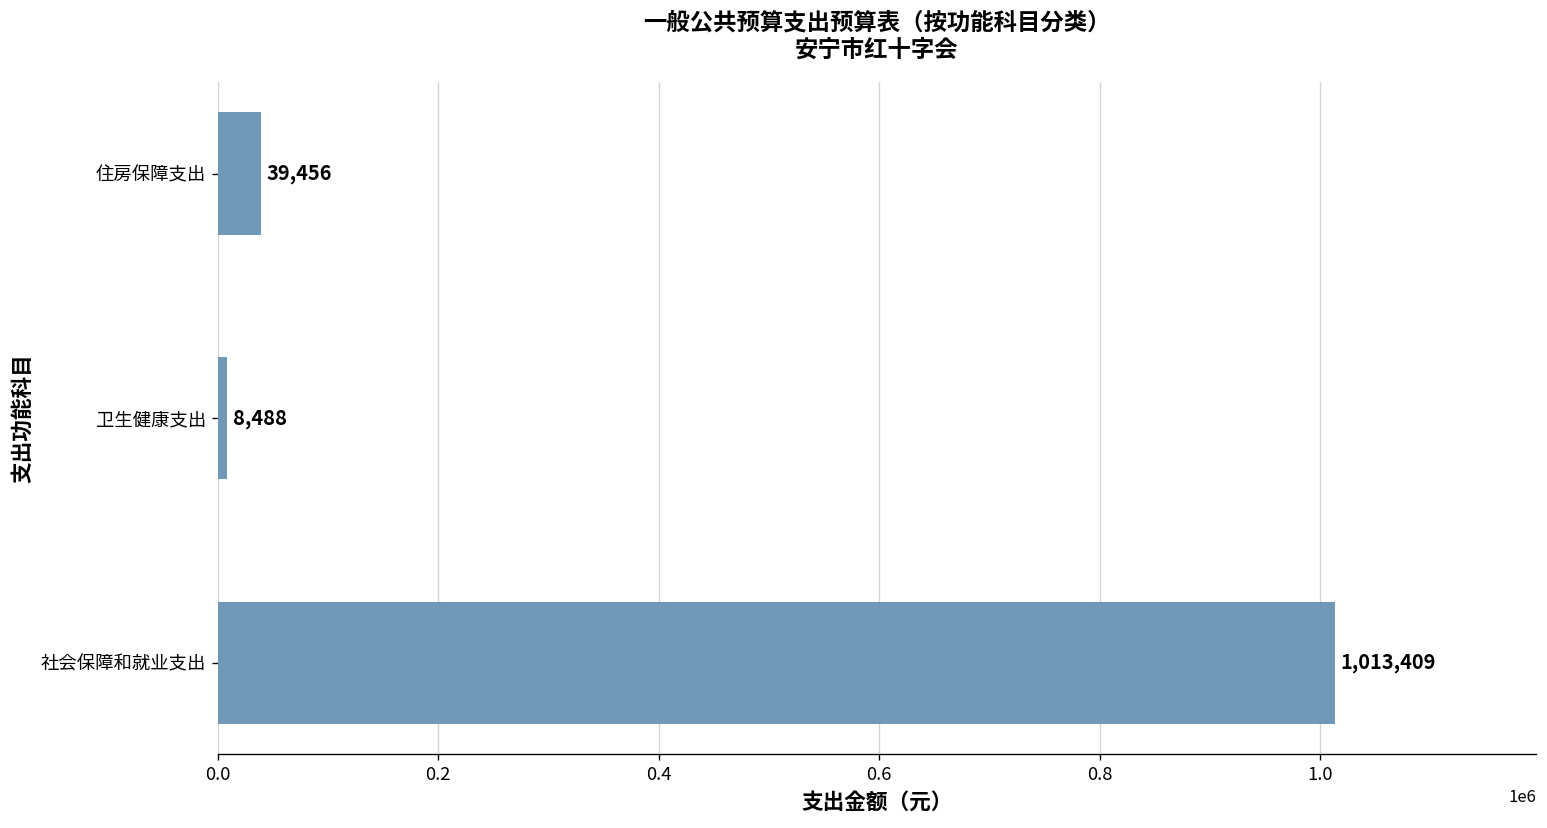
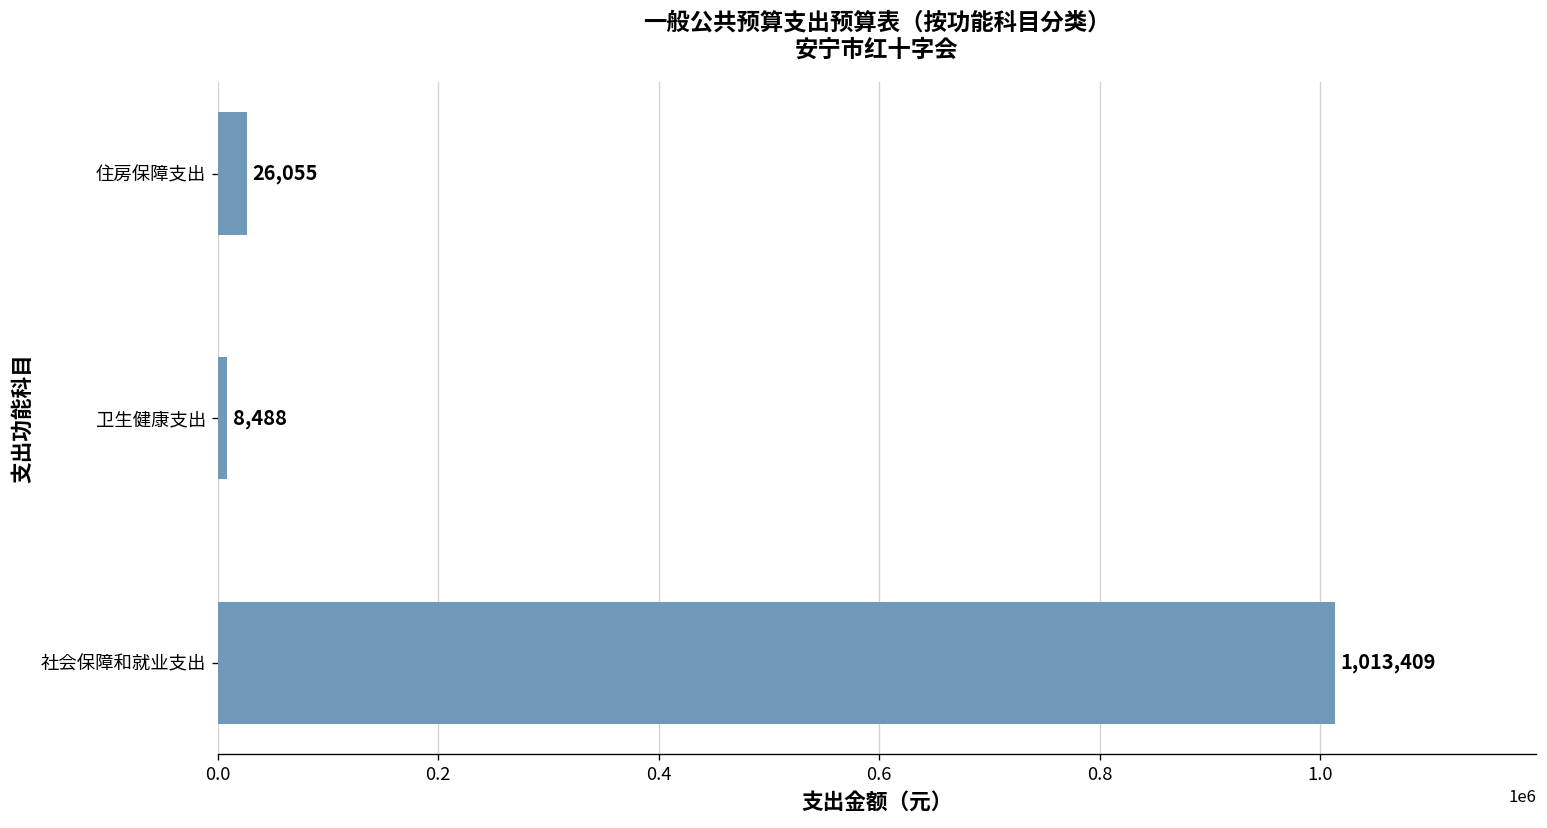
  {
-   "住房保障支出": "39,456",
+   "住房保障支出": "26,055",
    "卫生健康支出": "8,488",
    "社会保障和就业支出": "1,013,409"
  }
